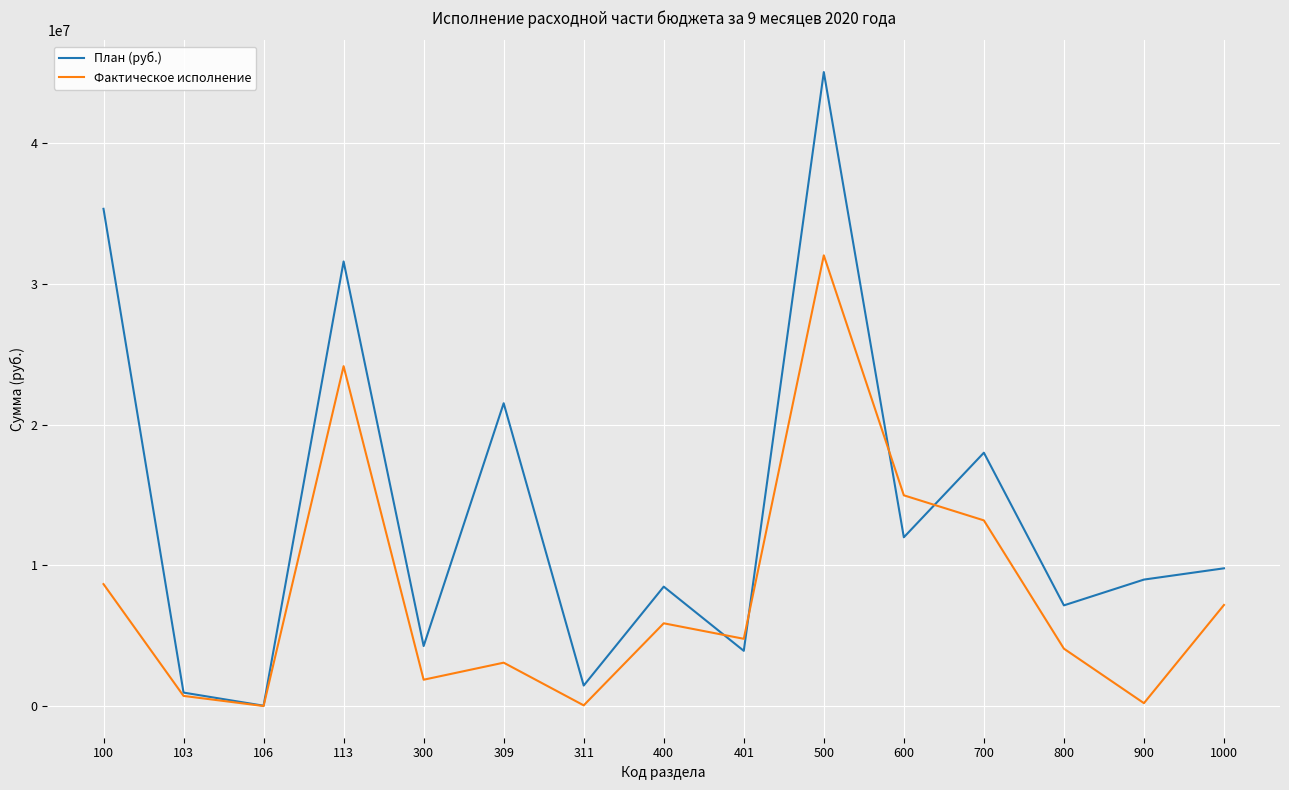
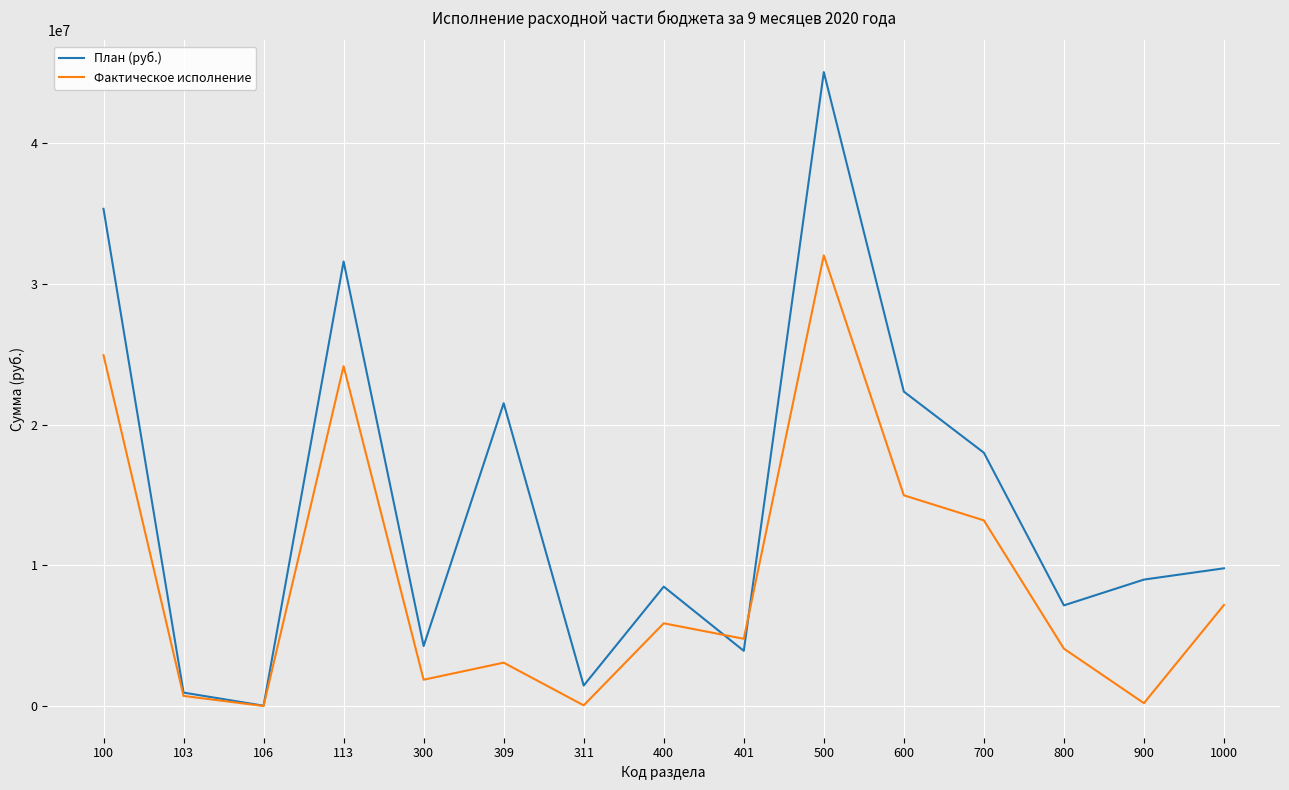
  {
    "План (руб.)": {
      "100": 35300000,
      "103": 1000000,
      "113": 31600000,
      "300": 4300000,
      "309": 21500000,
      "311": 1500000,
      "400": 8500000,
      "401": 3900000,
      "500": 45000000,
-     "600": 12000000,
+     "600": 22300000,
      "700": 18000000,
      "800": 7200000,
      "900": 9000000,
      "1000": 9800000
    },
    "Фактическое исполнение": {
-     "100": 8700000,
+     "100": 24900000,
      "103": 700000,
      "113": 24100000,
      "300": 1900000,
      "309": 3100000,
      "311": 100000,
      "400": 5900000,
      "401": 4800000,
      "500": 32000000,
      "600": 15000000,
      "700": 13200000,
      "800": 4100000,
      "900": 200000,
      "1000": 7200000
    }
  }
